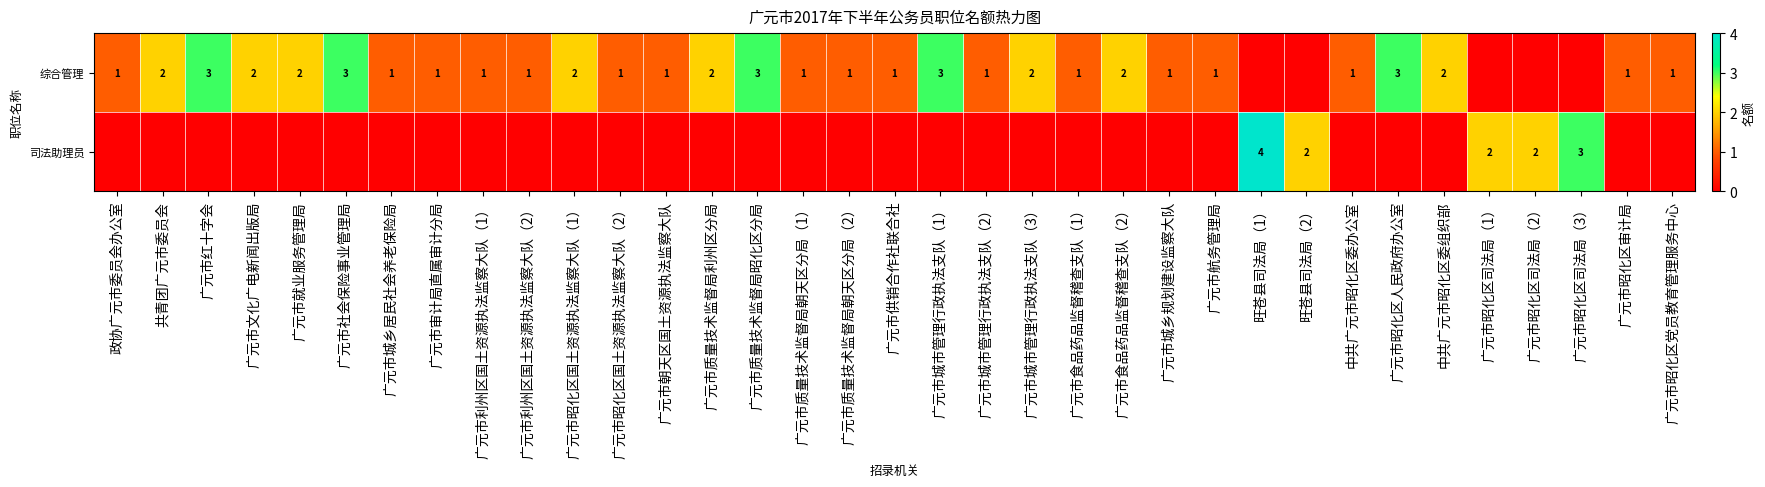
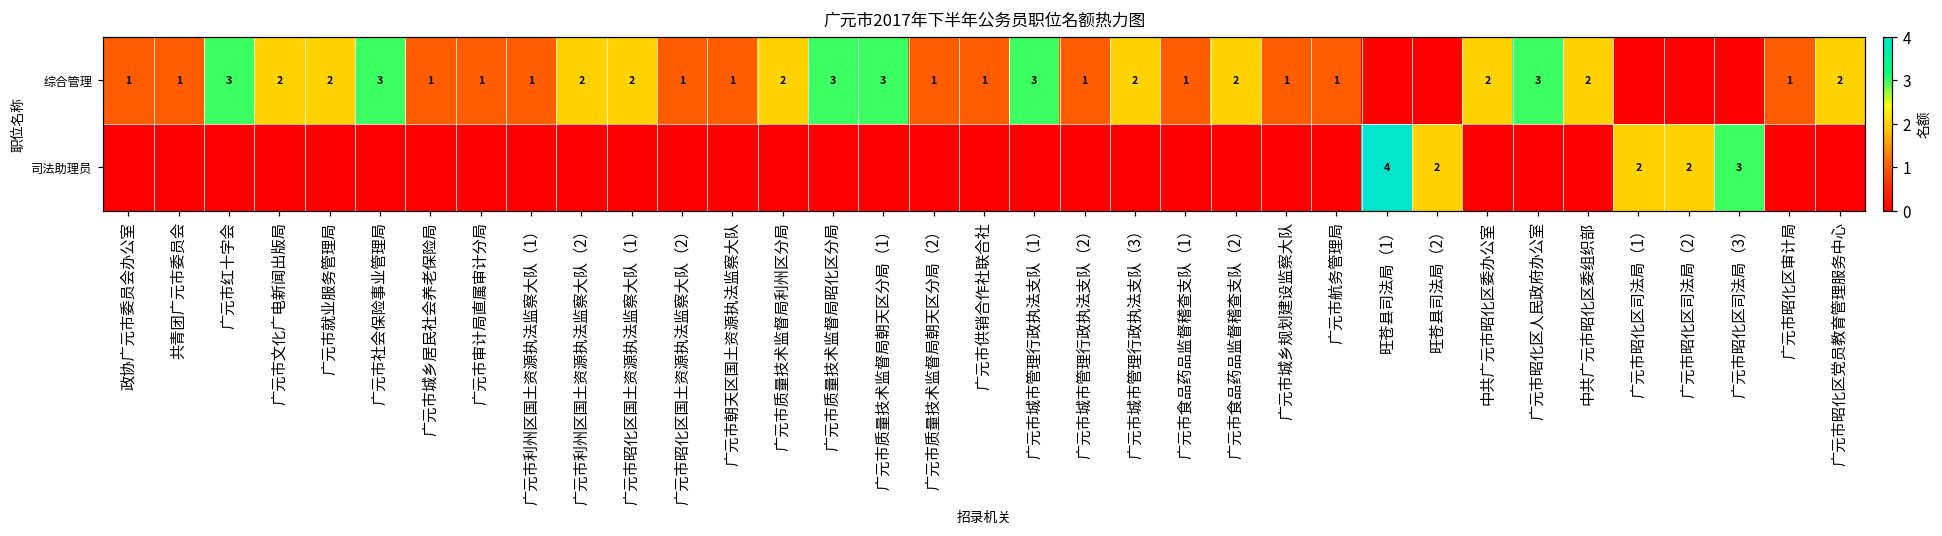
  {
    "综合管理": {
      "政协广元市委员会办公室": 1,
-     "共青团广元市委员会": 2,
+     "共青团广元市委员会": 1,
      "广元市红十字会": 3,
      "广元市文化广电新闻出版局": 2,
      "广元市就业服务管理局": 2,
      "广元市社会保险事业管理局": 3,
      "广元市城乡居民社会养老保险局": 1,
      "广元市审计局直属审计分局": 1,
      "广元市利州区国土资源执法监察大队（1）": 1,
-     "广元市利州区国土资源执法监察大队（2）": 1,
+     "广元市利州区国土资源执法监察大队（2）": 2,
      "广元市昭化区国土资源执法监察大队（1）": 2,
      "广元市昭化区国土资源执法监察大队（2）": 1,
      "广元市朝天区国土资源执法监察大队": 1,
      "广元市质量技术监督局利州区分局": 2,
      "广元市质量技术监督局昭化区分局": 3,
-     "广元市质量技术监督局朝天区分局（1）": 1,
+     "广元市质量技术监督局朝天区分局（1）": 3,
      "广元市质量技术监督局朝天区分局（2）": 1,
      "广元市供销合作社联合社": 1,
      "广元市城市管理行政执法支队（1）": 3,
      "广元市城市管理行政执法支队（2）": 1,
      "广元市城市管理行政执法支队（3）": 2,
      "广元市食品药品监督稽查支队（1）": 1,
      "广元市食品药品监督稽查支队（2）": 2,
      "广元市城乡规划建设监察大队": 1,
      "广元市航务管理局": 1,
-     "中共广元市昭化区委办公室": 1,
+     "中共广元市昭化区委办公室": 2,
      "广元市昭化区人民政府办公室": 3,
      "中共广元市昭化区委组织部": 2,
      "广元市昭化区审计局": 1,
-     "广元市昭化区党员教育管理服务中心": 1
+     "广元市昭化区党员教育管理服务中心": 2
    },
    "司法助理员": {
      "旺苍县司法局（1）": 4,
      "旺苍县司法局（2）": 2,
      "广元市昭化区司法局（1）": 2,
      "广元市昭化区司法局（2）": 2,
      "广元市昭化区司法局（3）": 3
    }
  }
